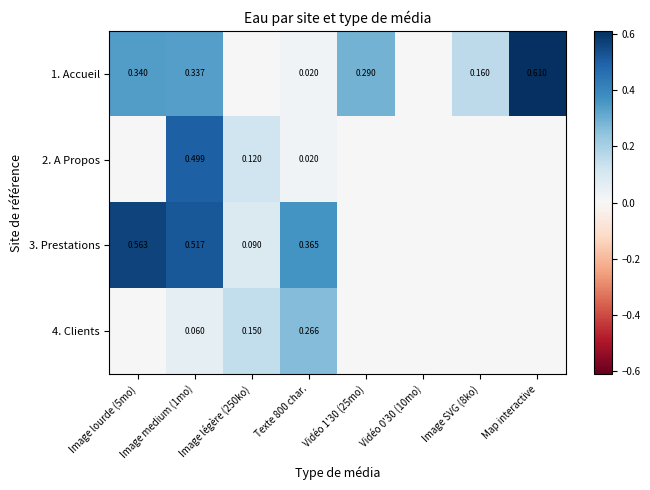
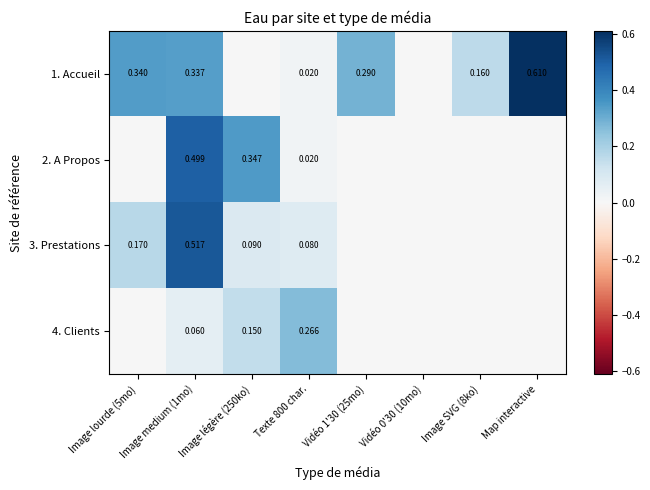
  {
    "1. Accueil": {
      "Image lourde (5mo)": 0.340,
      "Image medium (1mo)": 0.337,
      "Texte 800 char.": 0.020,
      "Vidéo 1'30 (25mo)": 0.290,
      "Image SVG (8ko)": 0.160,
      "Map interactive": 0.610
    },
    "2. A Propos": {
      "Image medium (1mo)": 0.499,
-     "Image légère (250ko)": 0.120,
+     "Image légère (250ko)": 0.347,
      "Texte 800 char.": 0.020
    },
    "3. Prestations": {
-     "Image lourde (5mo)": 0.563,
+     "Image lourde (5mo)": 0.170,
      "Image medium (1mo)": 0.517,
      "Image légère (250ko)": 0.090,
-     "Texte 800 char.": 0.365
+     "Texte 800 char.": 0.080
    },
    "4. Clients": {
      "Image medium (1mo)": 0.060,
      "Image légère (250ko)": 0.150,
      "Texte 800 char.": 0.266
    }
  }
